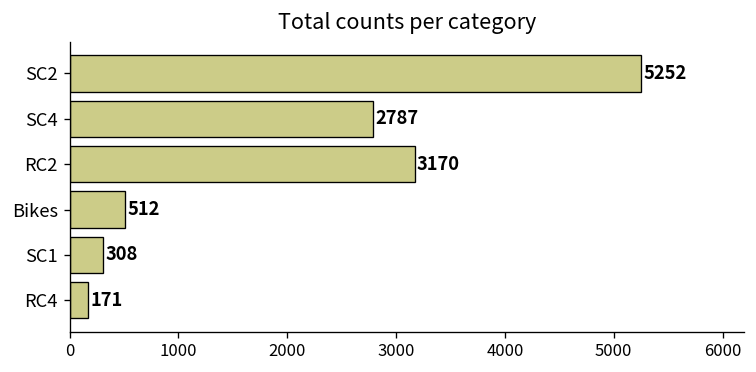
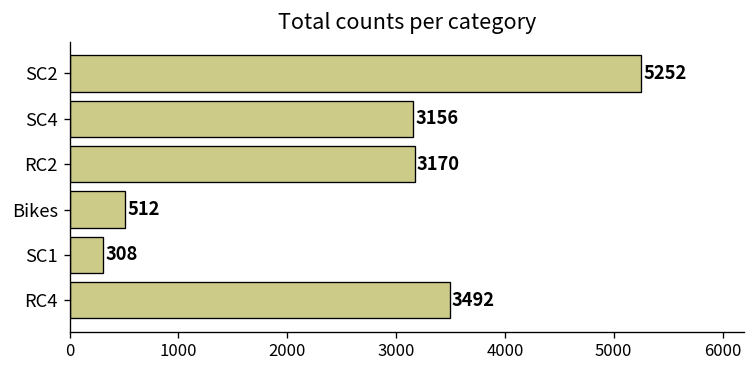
  {
    "SC2": 5252,
-   "SC4": 2787,
+   "SC4": 3156,
    "RC2": 3170,
    "Bikes": 512,
    "SC1": 308,
-   "RC4": 171
+   "RC4": 3492
  }
